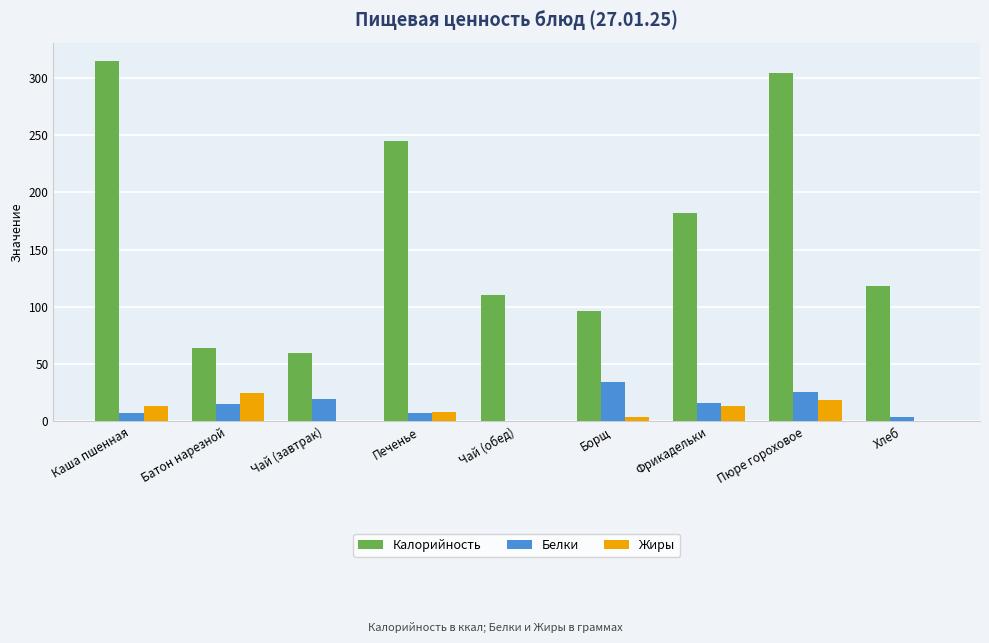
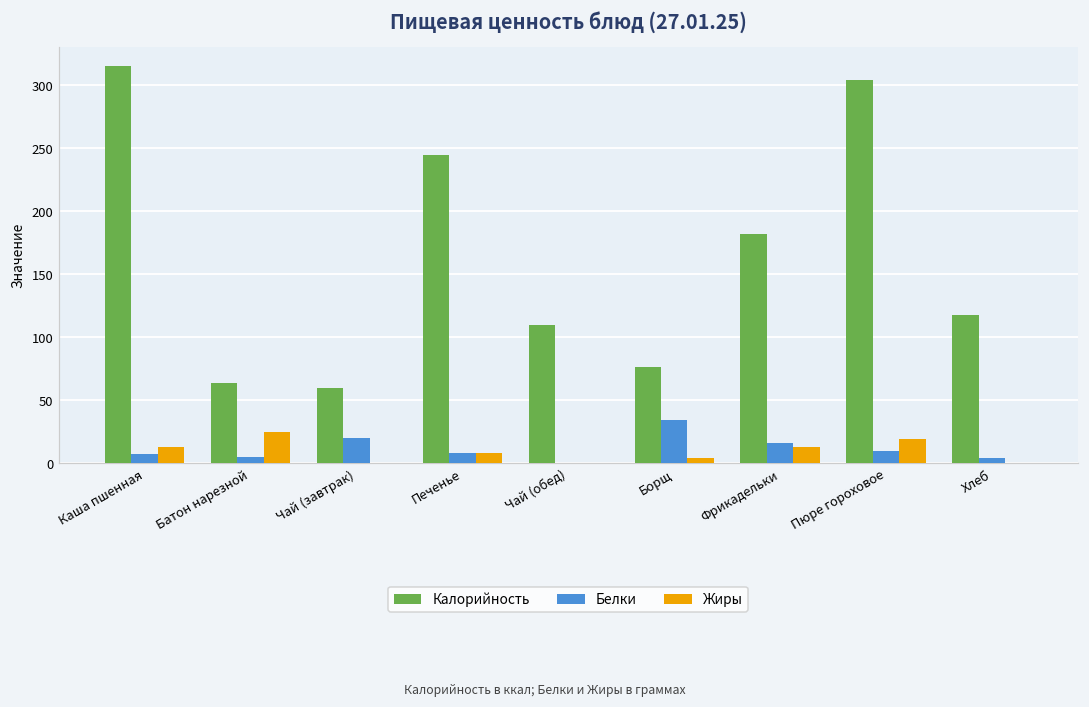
  {
    "Калорийность": {
      "Каша пшенная": 315,
      "Батон нарезной": 64,
      "Чай (завтрак)": 60,
      "Печенье": 245,
      "Чай (обед)": 110,
-     "Борщ": 96,
+     "Борщ": 76,
      "Фрикадельки": 182,
      "Пюре гороховое": 304,
      "Хлеб": 118
    },
    "Белки": {
      "Каша пшенная": 7,
-     "Батон нарезной": 15,
+     "Батон нарезной": 5,
      "Чай (завтрак)": 20,
      "Печенье": 8,
      "Борщ": 34,
      "Фрикадельки": 16,
-     "Пюре гороховое": 26,
+     "Пюре гороховое": 10,
      "Хлеб": 4
    },
    "Жиры": {
      "Каша пшенная": 13,
      "Батон нарезной": 25,
      "Чай (завтрак)": 0,
      "Печенье": 8,
      "Борщ": 4,
      "Фрикадельки": 13,
      "Пюре гороховое": 19
    }
  }
